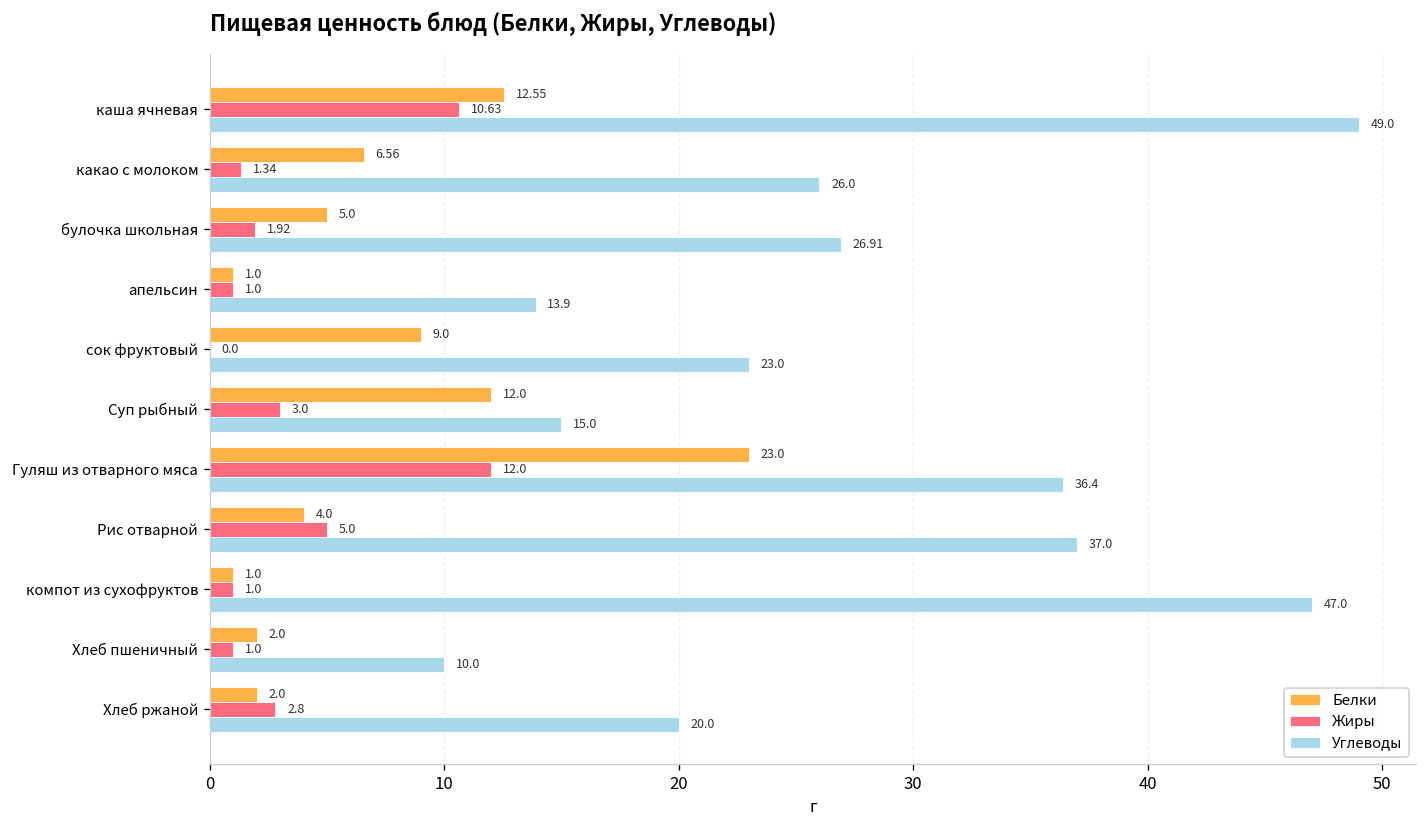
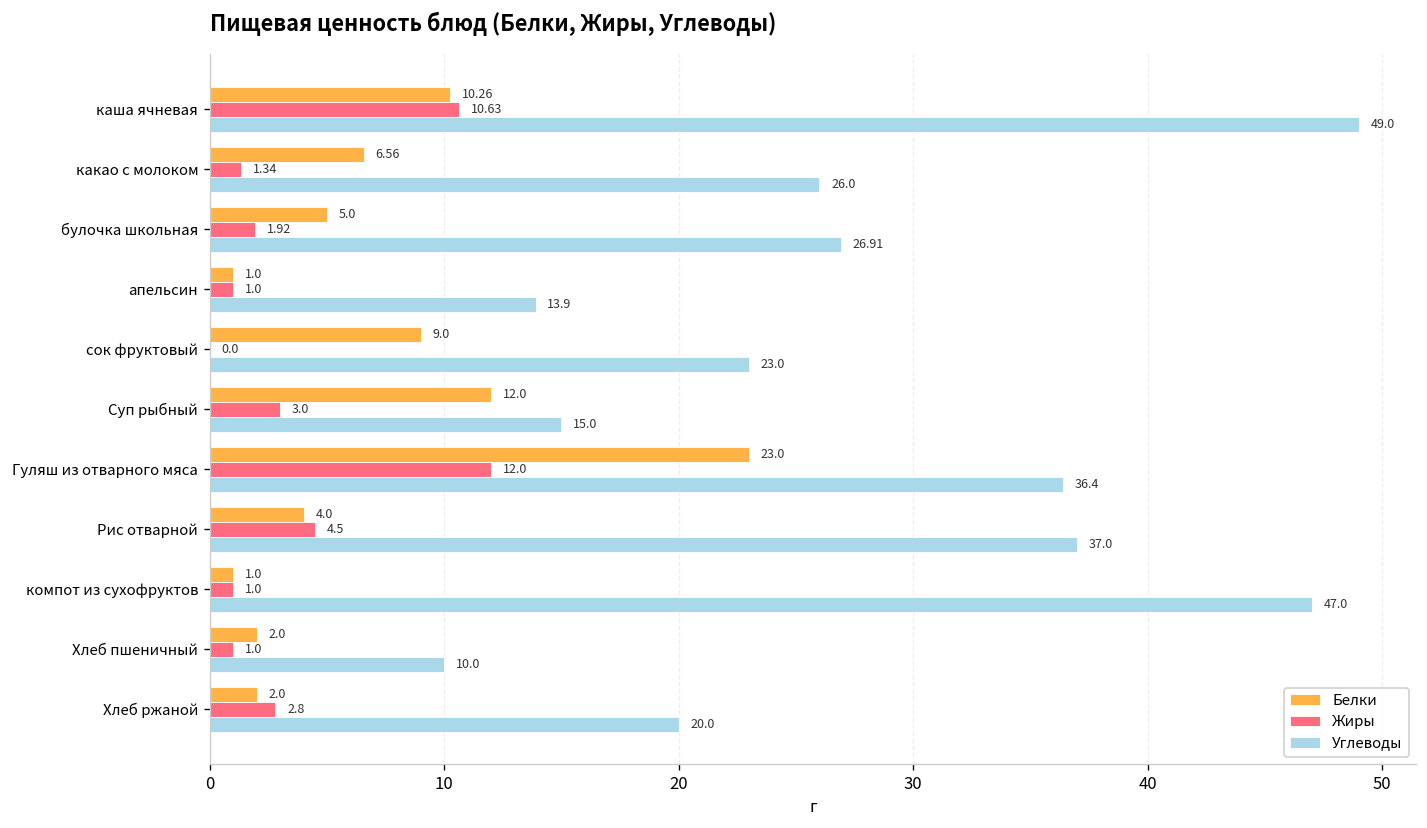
  {
    "Белки": {
-     "каша ячневая": 12.55,
+     "каша ячневая": 10.26,
      "какао с молоком": 6.56,
      "булочка школьная": 5.0,
      "апельсин": 1.0,
      "сок фруктовый": 9.0,
      "Суп рыбный": 12.0,
      "Гуляш из отварного мяса": 23.0,
      "Рис отварной": 4.0,
      "компот из сухофруктов": 1.0,
      "Хлеб пшеничный": 2.0,
      "Хлеб ржаной": 2.0
    },
    "Жиры": {
      "каша ячневая": 10.63,
      "какао с молоком": 1.34,
      "булочка школьная": 1.92,
      "апельсин": 1.0,
      "сок фруктовый": 0.0,
      "Суп рыбный": 3.0,
      "Гуляш из отварного мяса": 12.0,
-     "Рис отварной": 5.0,
+     "Рис отварной": 4.5,
      "компот из сухофруктов": 1.0,
      "Хлеб пшеничный": 1.0,
      "Хлеб ржаной": 2.8
    },
    "Углеводы": {
      "каша ячневая": 49.0,
      "какао с молоком": 26.0,
      "булочка школьная": 26.91,
      "апельсин": 13.9,
      "сок фруктовый": 23.0,
      "Суп рыбный": 15.0,
      "Гуляш из отварного мяса": 36.4,
      "Рис отварной": 37.0,
      "компот из сухофруктов": 47.0,
      "Хлеб пшеничный": 10.0,
      "Хлеб ржаной": 20.0
    }
  }
